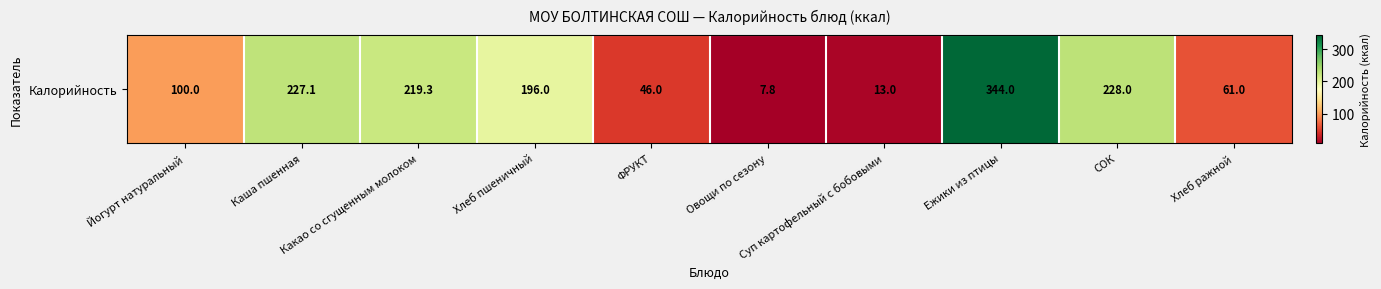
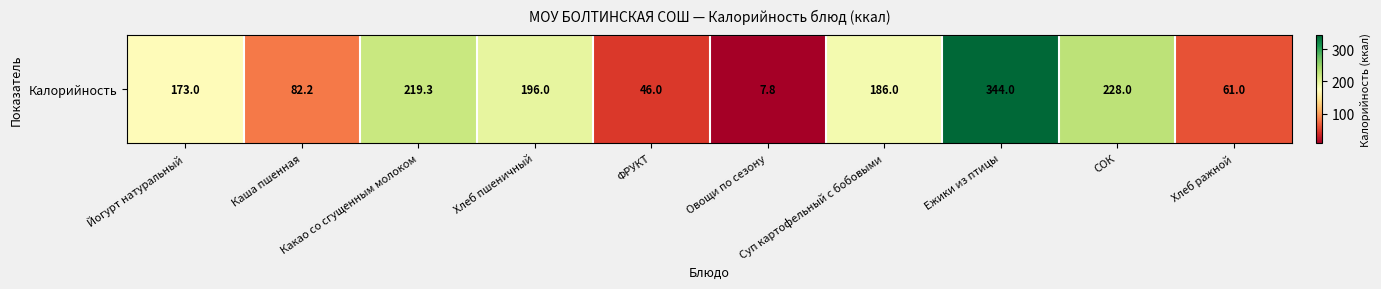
  {
    "Калорийность": {
-     "Йогурт натуральный": 100.0,
-     "Каша пшенная": 227.1,
+     "Йогурт натуральный": 173.0,
+     "Каша пшенная": 82.2,
      "Какао со сгущенным молоком": 219.3,
      "Хлеб пшеничный": 196.0,
      "ФРУКТ": 46.0,
      "Овощи по сезону": 7.8,
-     "Суп картофельный с бобовыми": 13.0,
+     "Суп картофельный с бобовыми": 186.0,
      "Ежики из птицы": 344.0,
      "СОК": 228.0,
      "Хлеб ражной": 61.0
    }
  }
